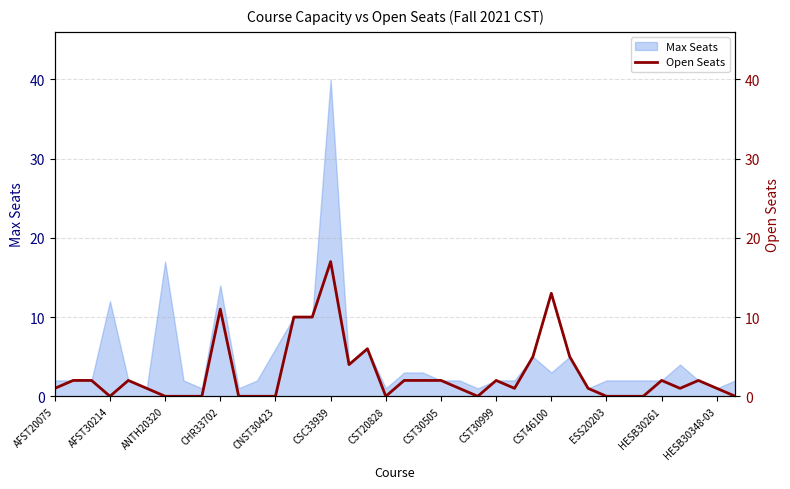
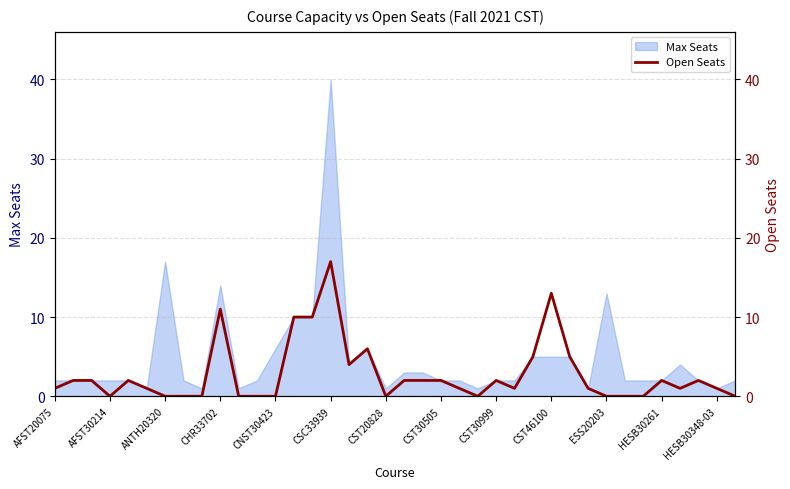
  {
    "Max Seats": {
      "AFST20075": 2,
-     "AFST30214": 12,
+     "AFST30214": 2,
      "ANTH20320": 17,
      "CHR33702": 14,
      "CNST30423": 6,
      "CSC33939": 40,
      "CST20828": 1,
      "CST30505": 2,
      "CST30999": 2,
-     "CST46100": 3,
-     "ESS20203": 2,
+     "CST46100": 5,
+     "ESS20203": 13,
      "HESB30261": 2,
      "HESB30348-03": 1
    },
    "Open Seats": {
      "AFST20075": 1,
      "AFST30214": 0,
      "ANTH20320": 0,
      "CHR33702": 11,
      "CNST30423": 0,
      "CSC33939": 17,
      "CST20828": 0,
      "CST30505": 2,
      "CST30999": 2,
      "CST46100": 13,
      "ESS20203": 0,
      "HESB30261": 2,
      "HESB30348-03": 1
    }
  }
